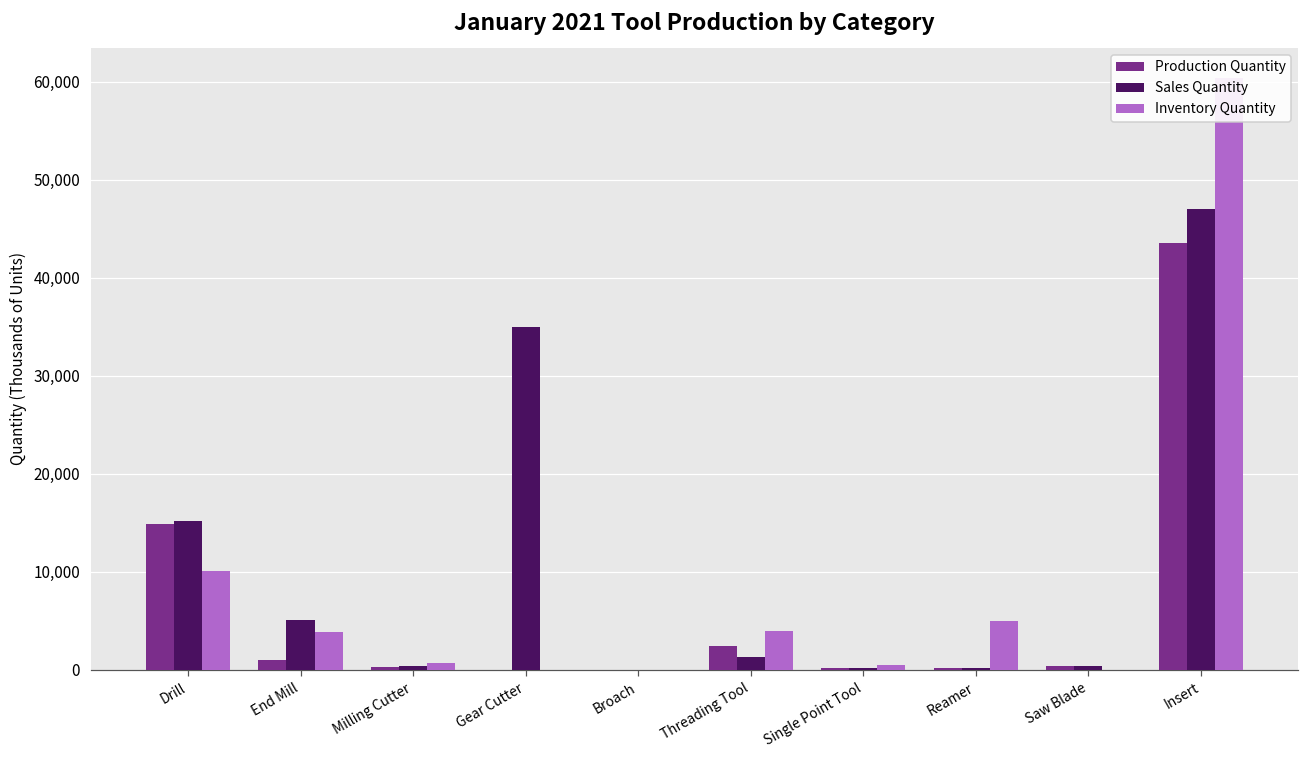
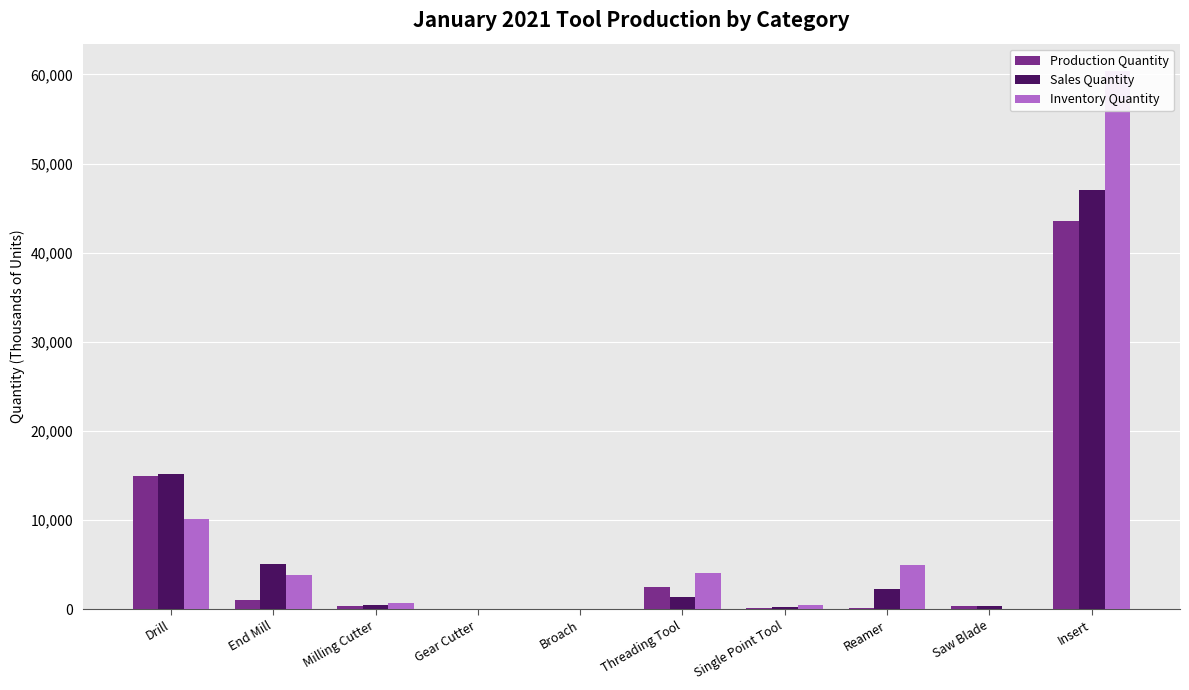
  {
    "Production Quantity": {
      "Drill": "15,000",
      "End Mill": "1,000",
      "Milling Cutter": "0",
      "Threading Tool": "2,000",
      "Saw Blade": "0",
      "Insert": "44,000"
    },
    "Sales Quantity": {
      "Drill": "15,000",
      "End Mill": "5,000",
      "Milling Cutter": "0",
-     "Gear Cutter": "35,000",
+     "Gear Cutter": "0",
      "Threading Tool": "1,000",
-     "Reamer": "0",
+     "Reamer": "2,000",
      "Saw Blade": "0",
      "Insert": "47,000"
    },
    "Inventory Quantity": {
      "Drill": "10,000",
      "End Mill": "4,000",
      "Milling Cutter": "1,000",
      "Threading Tool": "4,000",
      "Single Point Tool": "0",
      "Reamer": "5,000"
    }
  }
